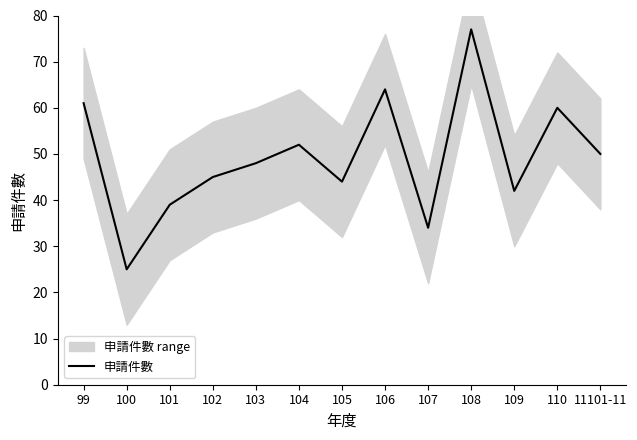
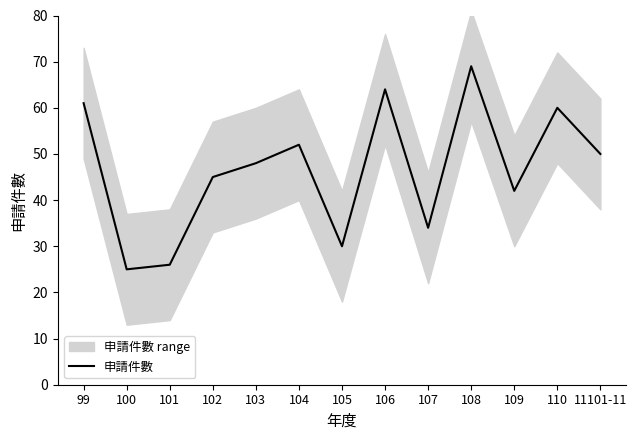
  {
    "申請件數": {
      "99": 61,
      "100": 25,
-     "101": 39,
+     "101": 26,
      "102": 45,
      "103": 48,
      "104": 52,
-     "105": 44,
+     "105": 30,
      "106": 64,
      "107": 34,
-     "108": 77,
+     "108": 69,
      "109": 42,
      "110": 60,
      "11101-11": 50
    }
  }
